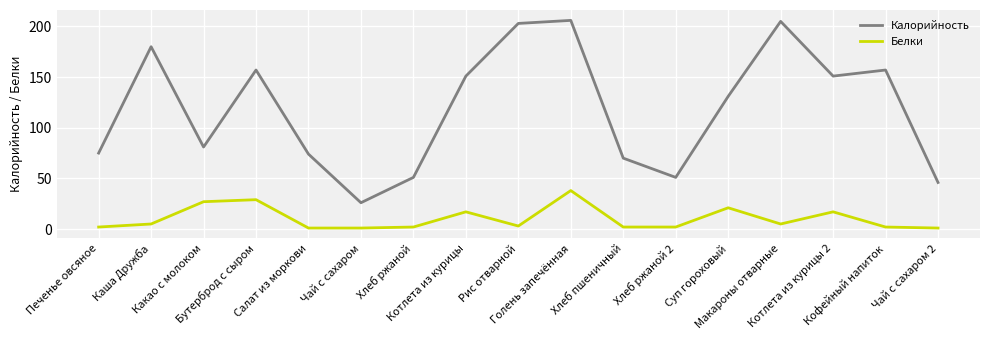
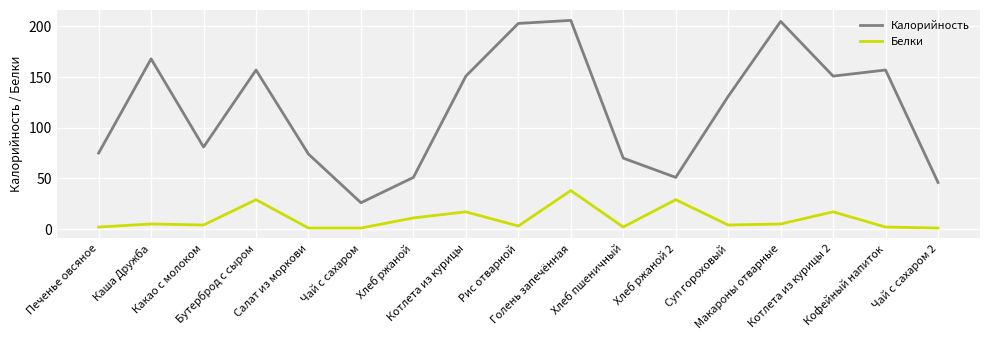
  {
    "Калорийность": {
      "Печенье овсяное": 75,
-     "Каша Дружба": 180,
+     "Каша Дружба": 168,
      "Какао с молоком": 81,
      "Бутерброд с сыром": 157,
      "Салат из моркови": 74,
      "Чай с сахаром": 26,
      "Хлеб ржаной": 51,
      "Котлета из курицы": 151,
      "Рис отварной": 203,
      "Голень запечённая": 206,
      "Хлеб пшеничный": 70,
      "Хлеб ржаной 2": 51,
      "Суп гороховый": 131,
      "Макароны отварные": 205,
      "Котлета из курицы 2": 151,
      "Кофейный напиток": 157,
      "Чай с сахаром 2": 46
    },
    "Белки": {
      "Печенье овсяное": 2,
      "Каша Дружба": 5,
-     "Какао с молоком": 27,
+     "Какао с молоком": 4,
      "Бутерброд с сыром": 29,
      "Салат из моркови": 1,
      "Чай с сахаром": 1,
-     "Хлеб ржаной": 2,
+     "Хлеб ржаной": 11,
      "Котлета из курицы": 17,
      "Рис отварной": 3,
      "Голень запечённая": 38,
      "Хлеб пшеничный": 2,
-     "Хлеб ржаной 2": 2,
-     "Суп гороховый": 21,
+     "Хлеб ржаной 2": 29,
+     "Суп гороховый": 4,
      "Макароны отварные": 5,
      "Котлета из курицы 2": 17,
      "Кофейный напиток": 2,
      "Чай с сахаром 2": 1
    }
  }
